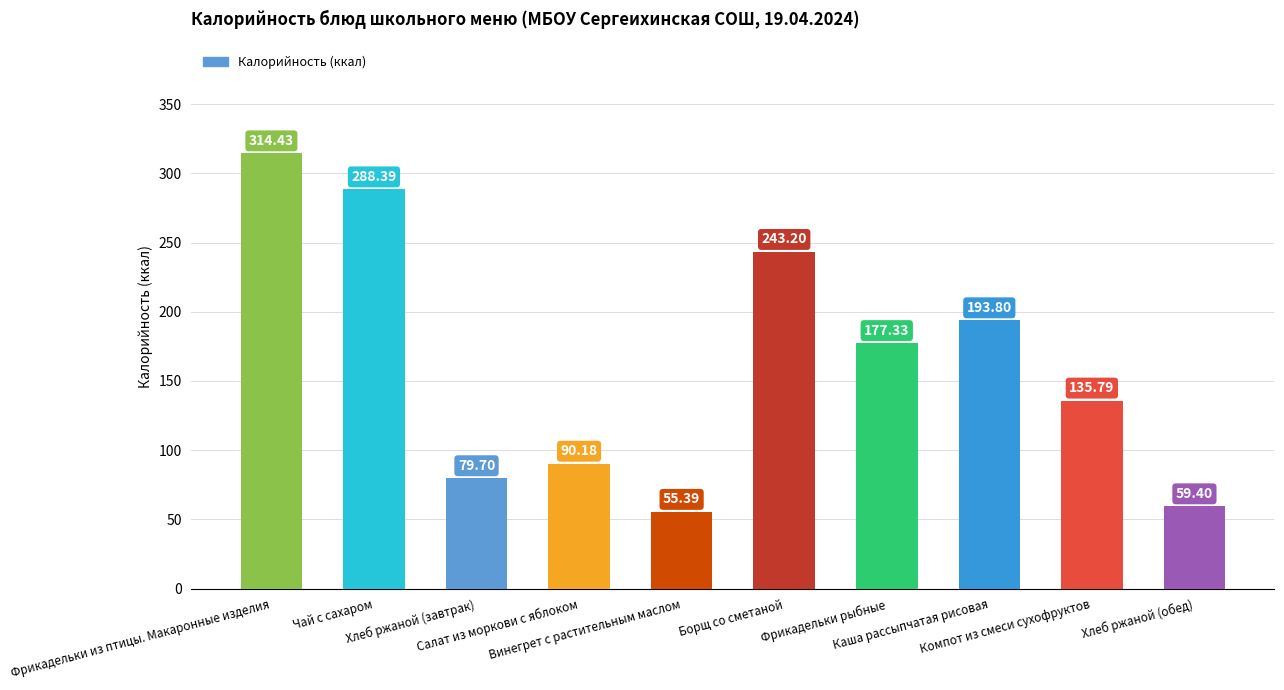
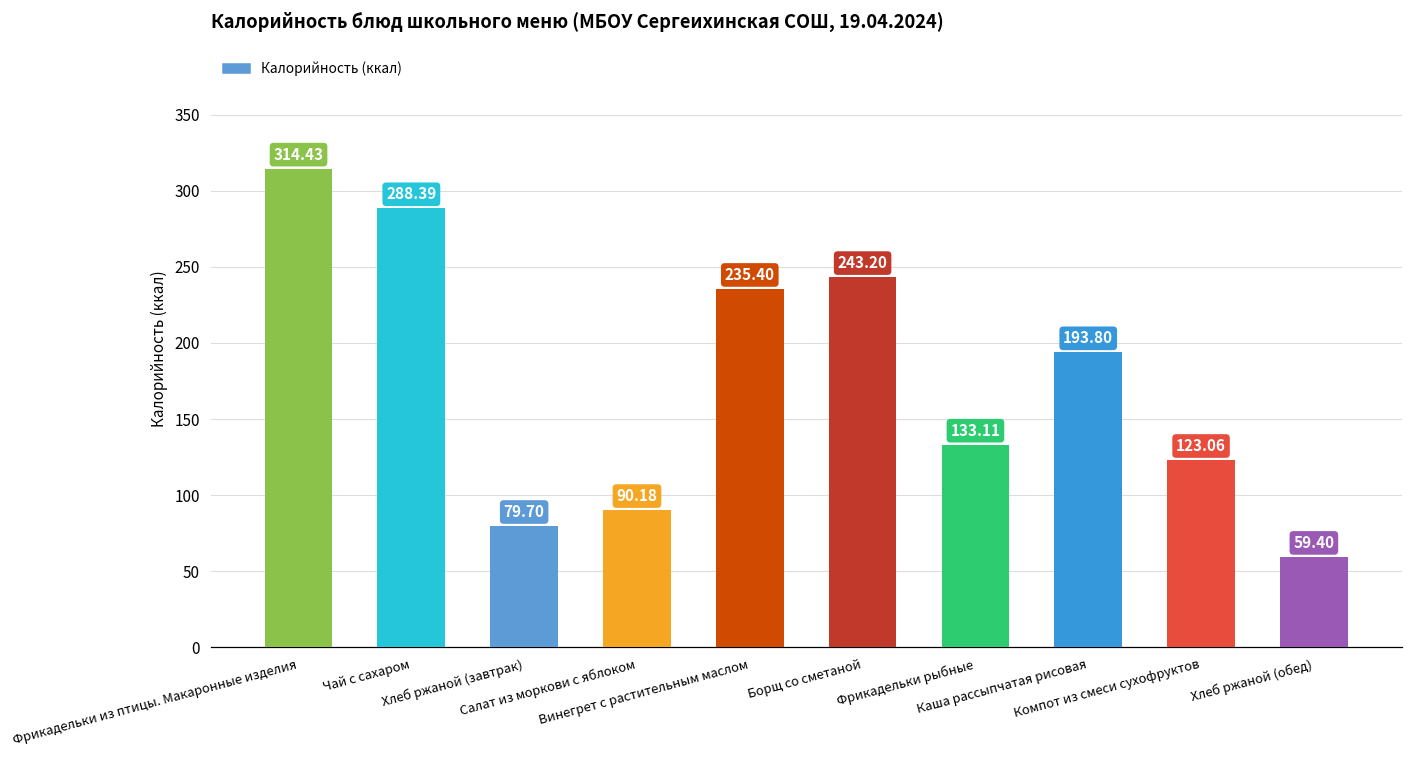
  {
-   "Винегрет с растительным маслом": 55.39,
-   "Фрикадельки рыбные": 177.33,
-   "Компот из смеси сухофруктов": 135.79
+   "Винегрет с растительным маслом": 235.40,
+   "Фрикадельки рыбные": 133.11,
+   "Компот из смеси сухофруктов": 123.06
  }
